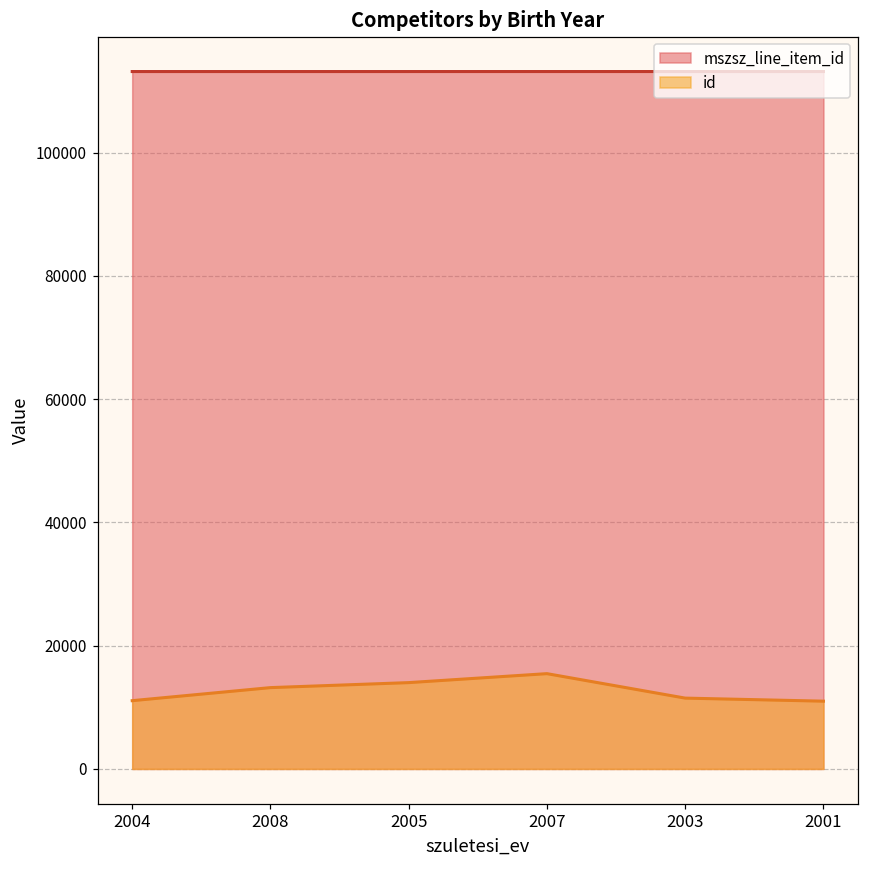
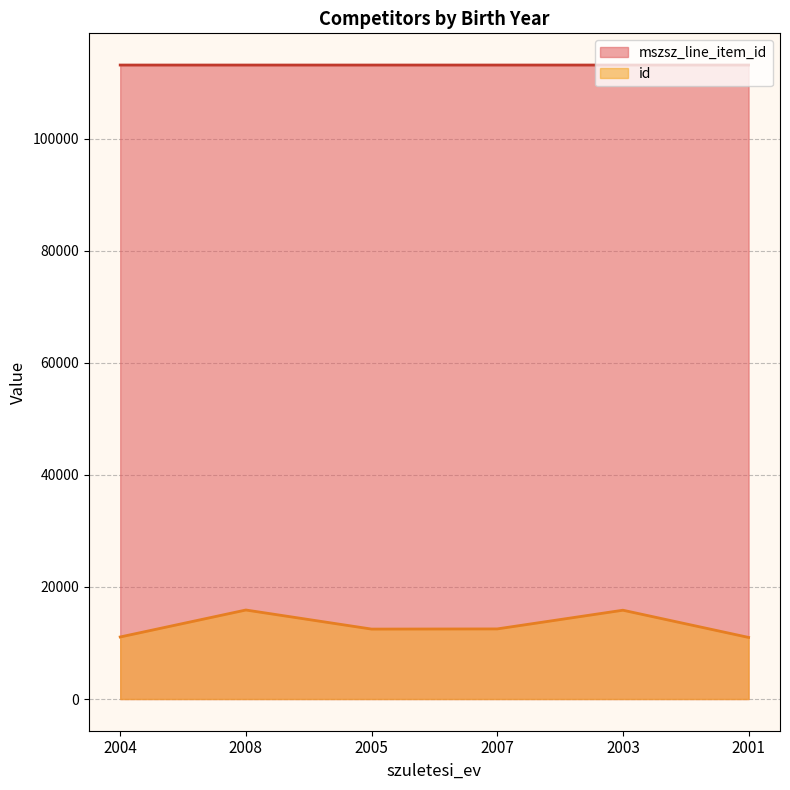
  {
    "mszsz_line_item_id": {
      "2004": 113000,
      "2008": 113000,
      "2005": 113000,
      "2007": 113000
    },
    "id": {
      "2004": 11000,
-     "2008": 13000,
-     "2005": 14000,
-     "2007": 15000,
-     "2003": 11000,
+     "2008": 16000,
+     "2005": 12000,
+     "2007": 13000,
+     "2003": 16000,
      "2001": 11000
    }
  }
